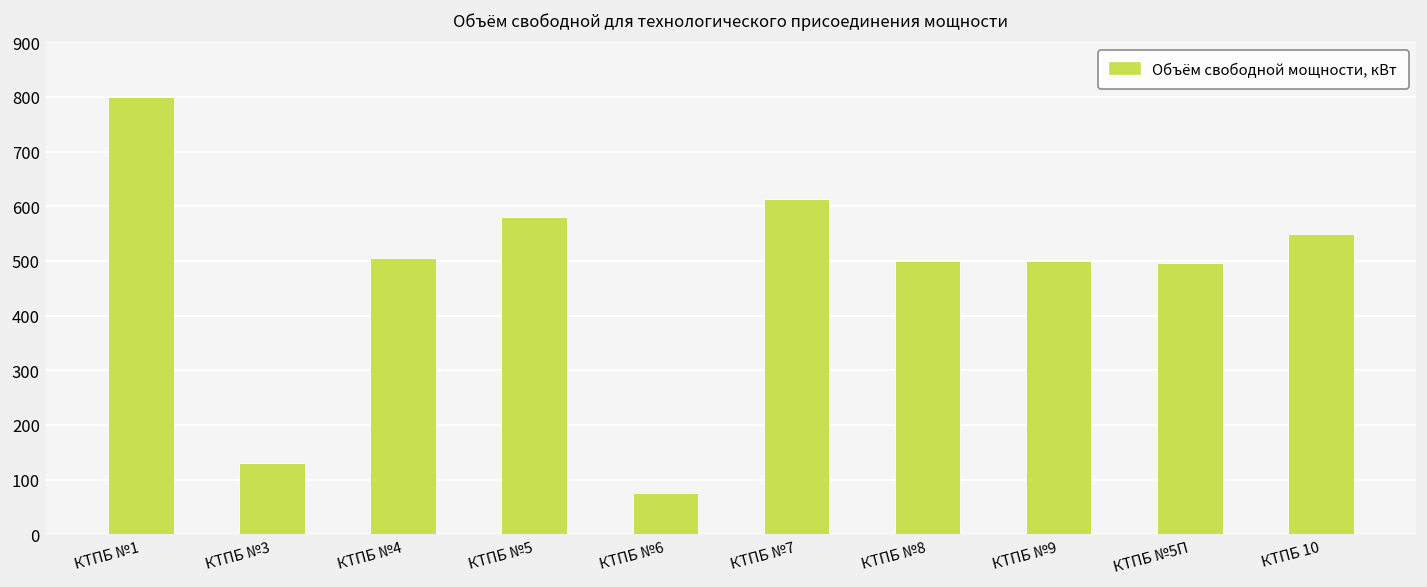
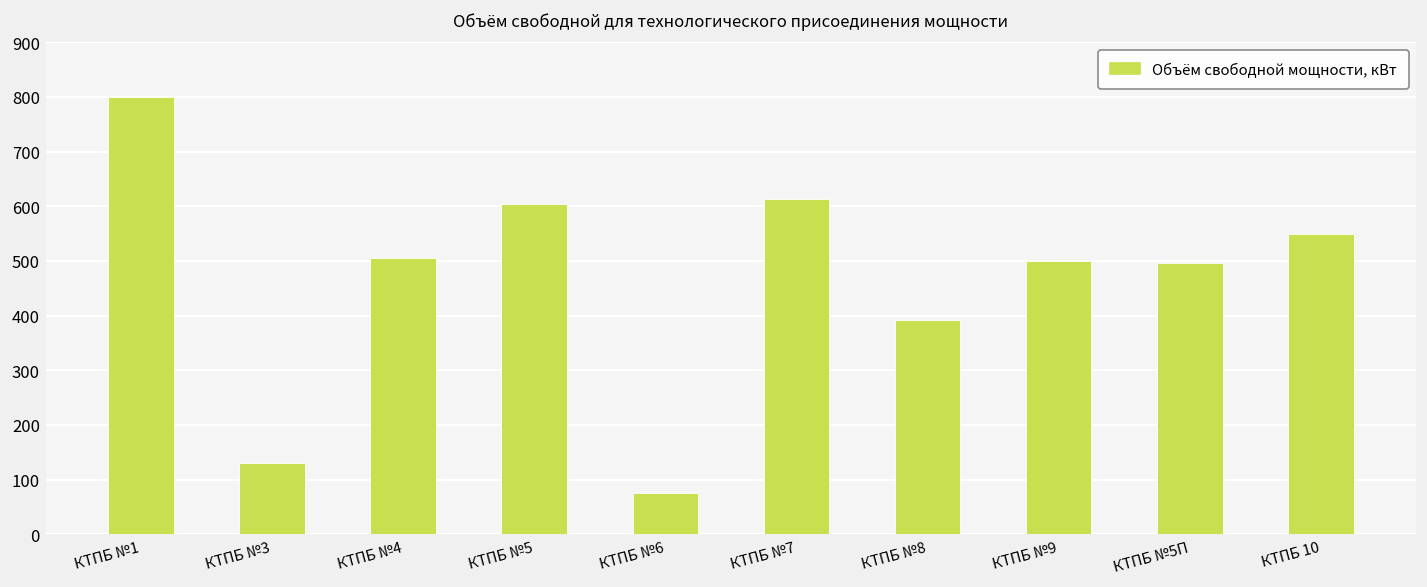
  {
    "КТПБ №1": 800,
    "КТПБ №3": 130,
    "КТПБ №4": 510,
-   "КТПБ №5": 580,
+   "КТПБ №5": 610,
    "КТПБ №6": 80,
    "КТПБ №7": 610,
-   "КТПБ №8": 500,
+   "КТПБ №8": 390,
    "КТПБ №9": 500,
    "КТПБ №5П": 500,
    "КТПБ 10": 550
  }
